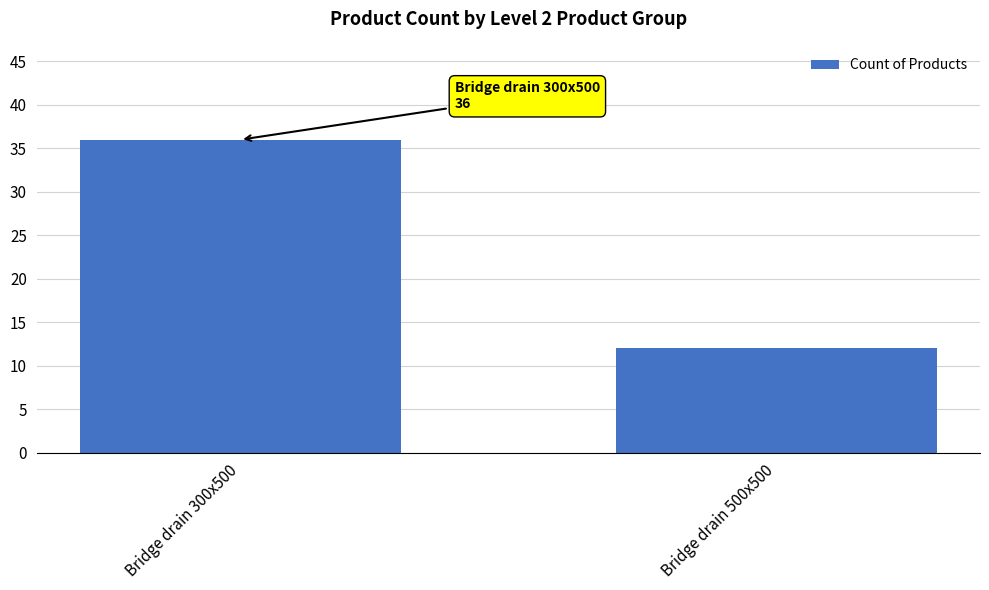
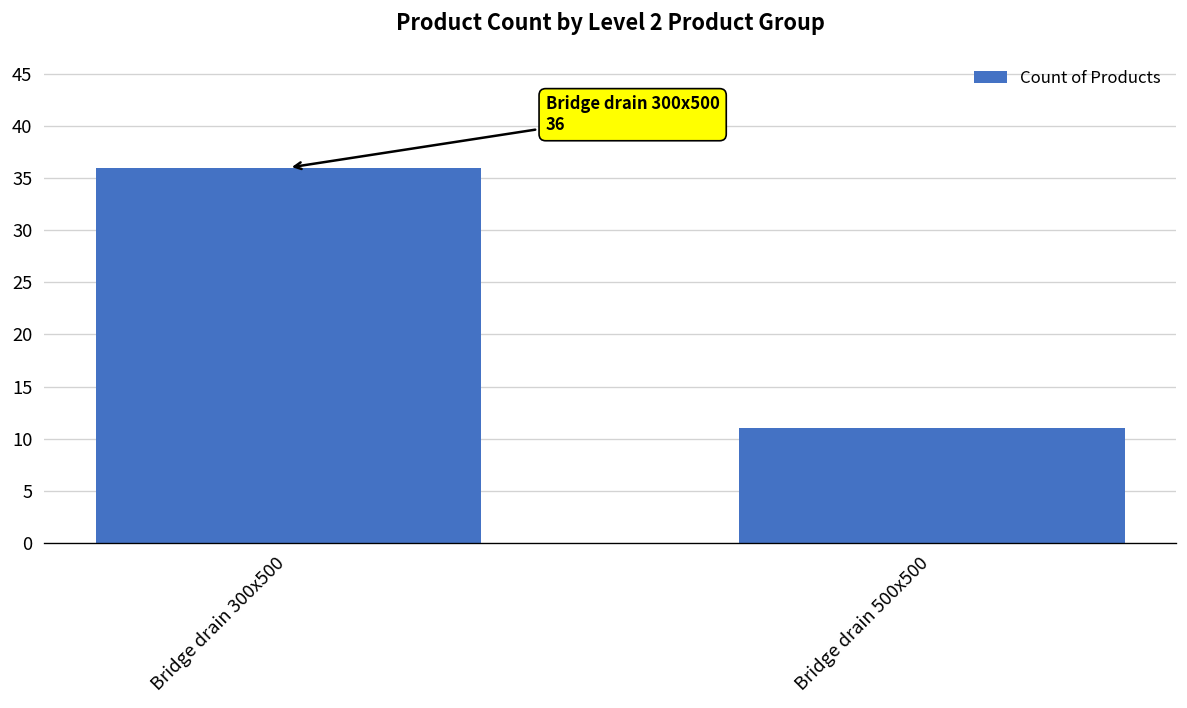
  {
-   "Bridge drain 500x500": 12
+   "Bridge drain 500x500": 11
  }
